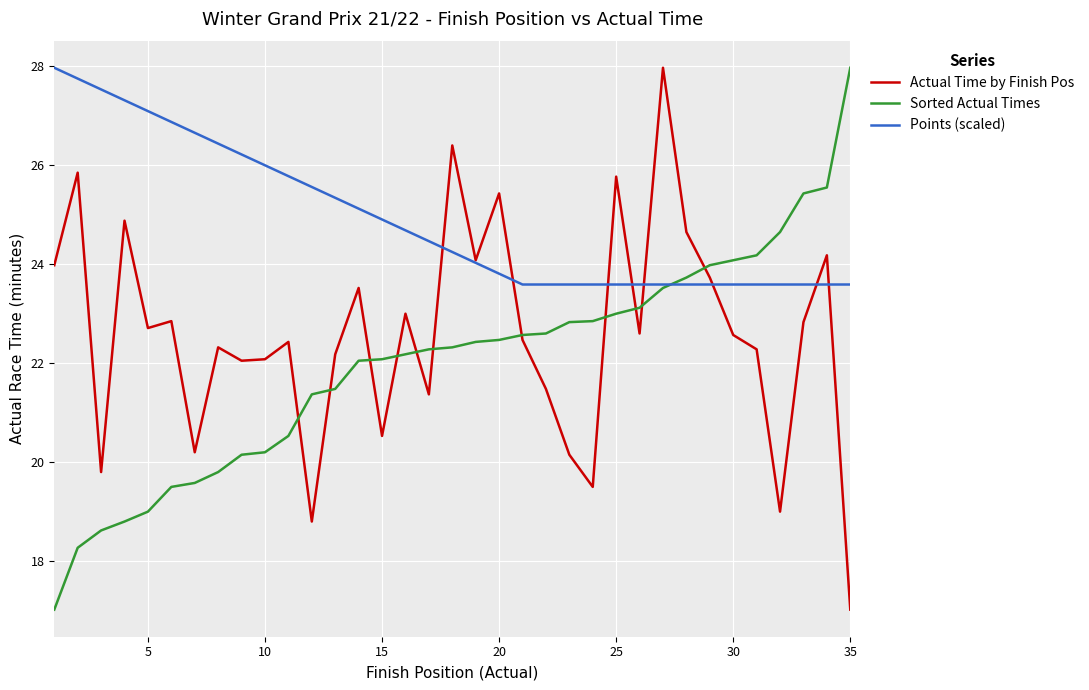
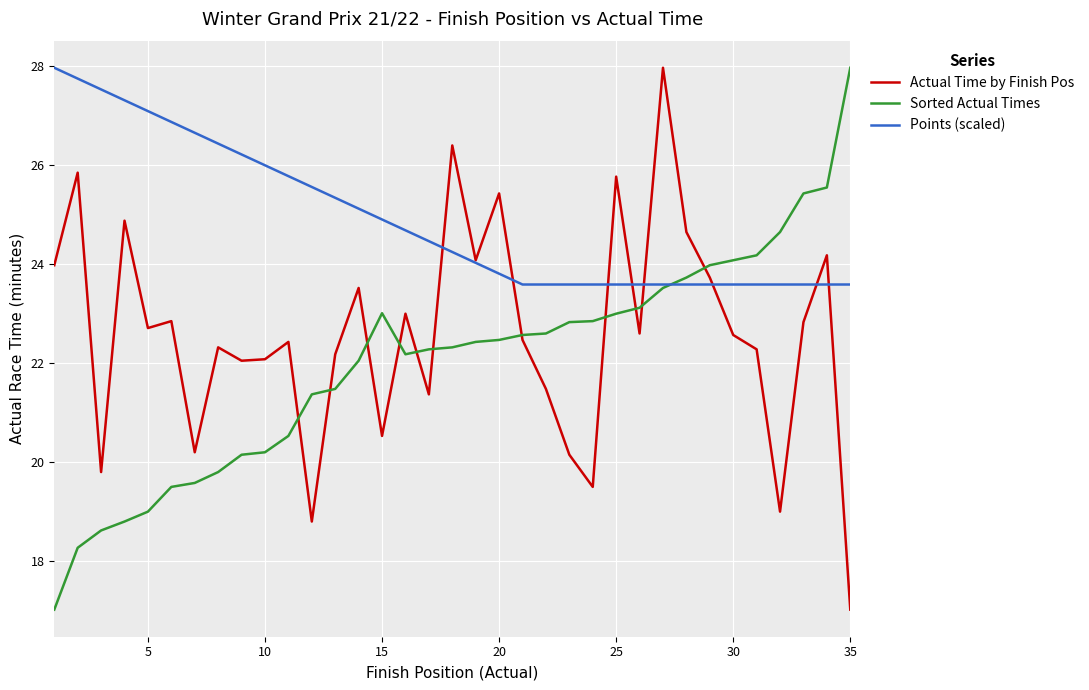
  {
    "Actual Time by Finish Pos": {
      "5": 22.7,
      "10": 22.1,
      "15": 20.5,
      "20": 25.4,
      "25": 25.8,
      "30": 22.6,
      "35": 17.0
    },
    "Sorted Actual Times": {
      "5": 19.0,
      "10": 20.2,
-     "15": 22.1,
+     "15": 23.0,
      "20": 22.5,
      "25": 23.0,
      "30": 24.1,
      "35": 28.0
    },
    "Points (scaled)": {
      "5": 27.1,
      "10": 26.0,
      "15": 24.9,
      "20": 23.8,
      "25": 23.6,
      "30": 23.6,
      "35": 23.6
    }
  }
